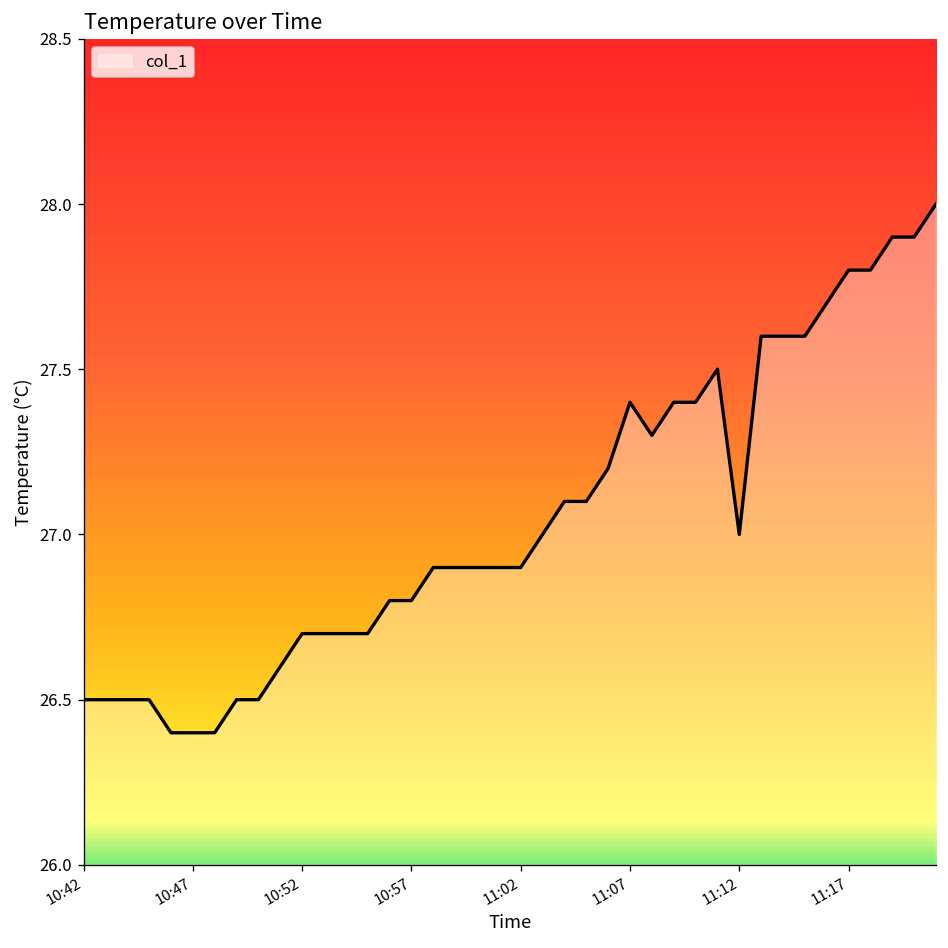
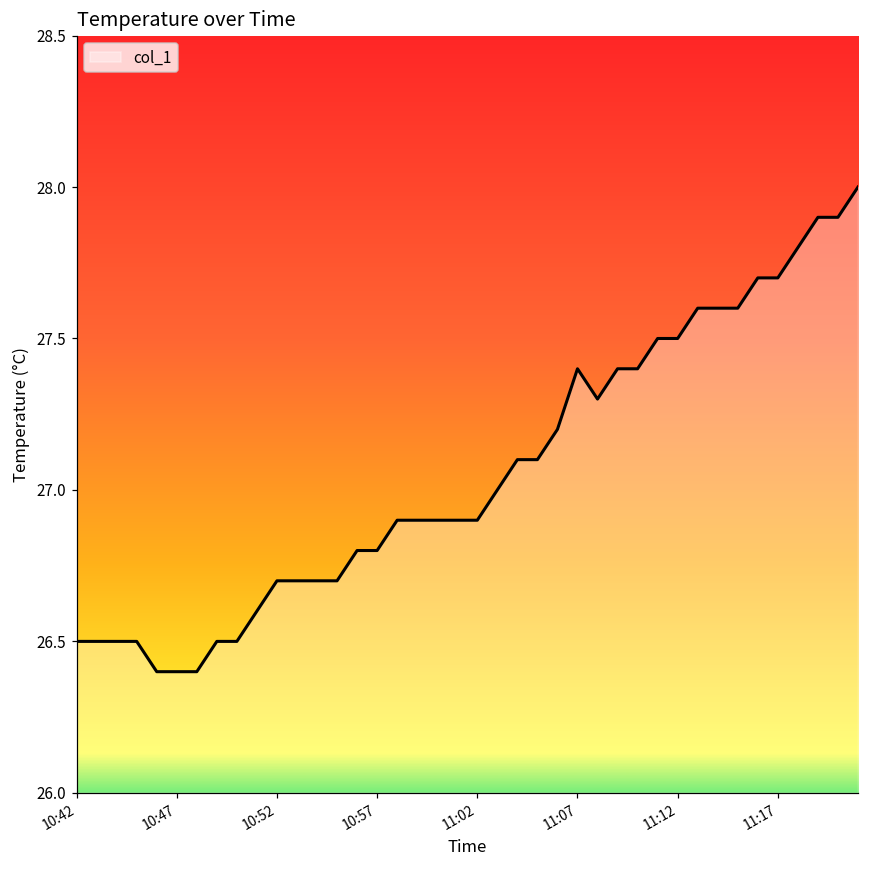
  {
    "10:42": 26.5,
    "10:47": 26.4,
    "10:52": 26.7,
    "10:57": 26.8,
    "11:02": 26.9,
    "11:07": 27.4,
-   "11:12": 27.0,
-   "11:17": 27.8
+   "11:12": 27.5,
+   "11:17": 27.7
  }
